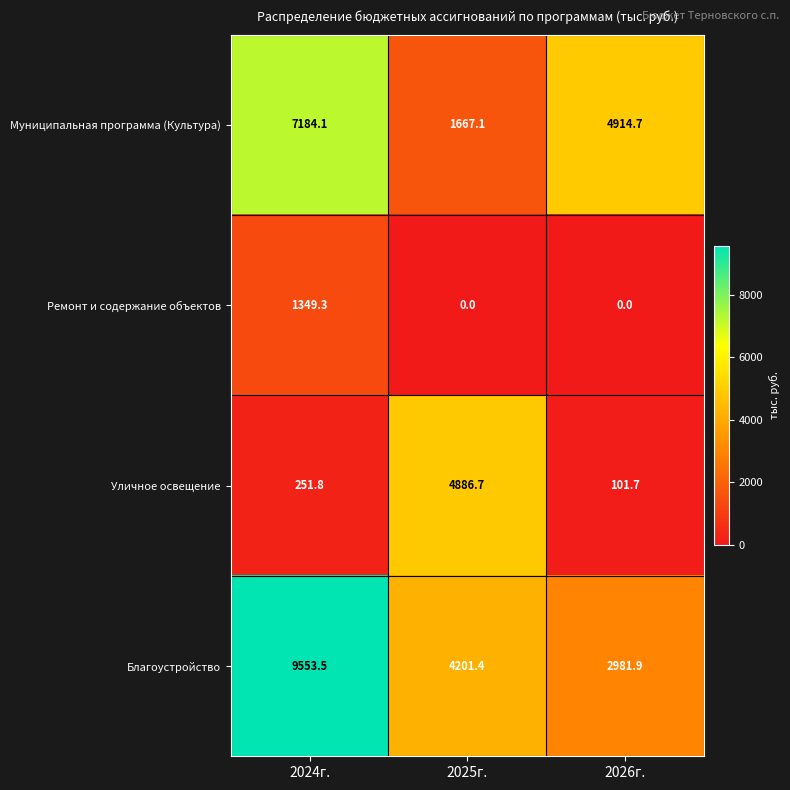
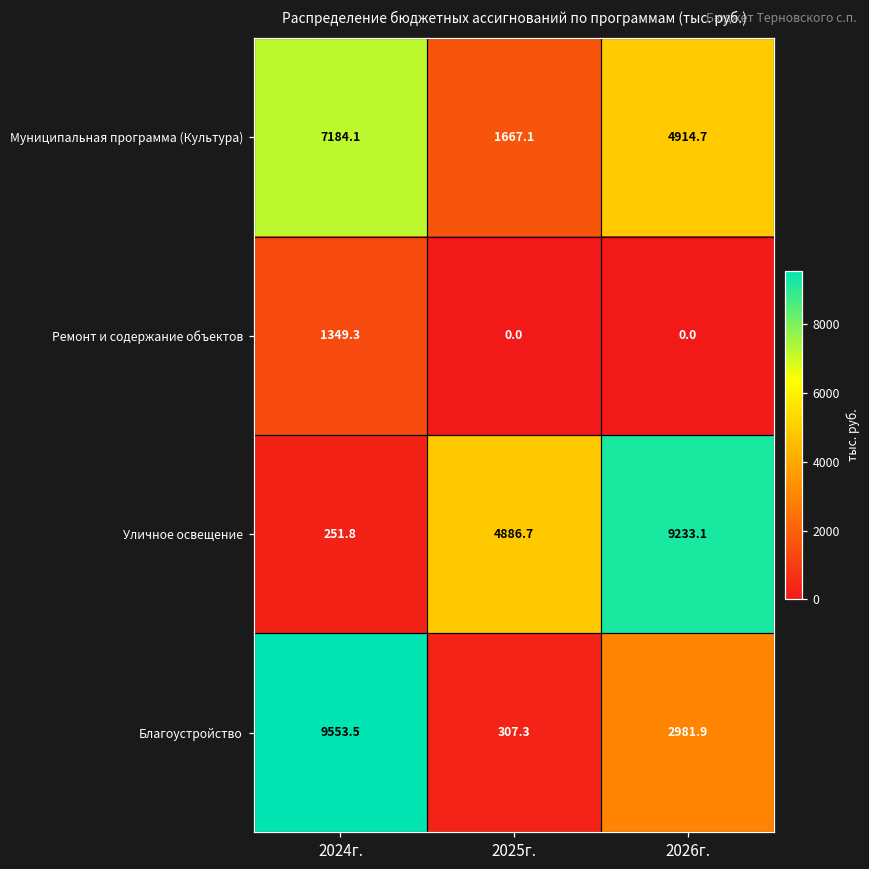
  {
    "Муниципальная программа (Культура)": {
      "2024г.": 7184.1,
      "2025г.": 1667.1,
      "2026г.": 4914.7
    },
    "Ремонт и содержание объектов": {
      "2024г.": 1349.3,
      "2025г.": 0.0,
      "2026г.": 0.0
    },
    "Уличное освещение": {
      "2024г.": 251.8,
      "2025г.": 4886.7,
-     "2026г.": 101.7
+     "2026г.": 9233.1
    },
    "Благоустройство": {
      "2024г.": 9553.5,
-     "2025г.": 4201.4,
+     "2025г.": 307.3,
      "2026г.": 2981.9
    }
  }
